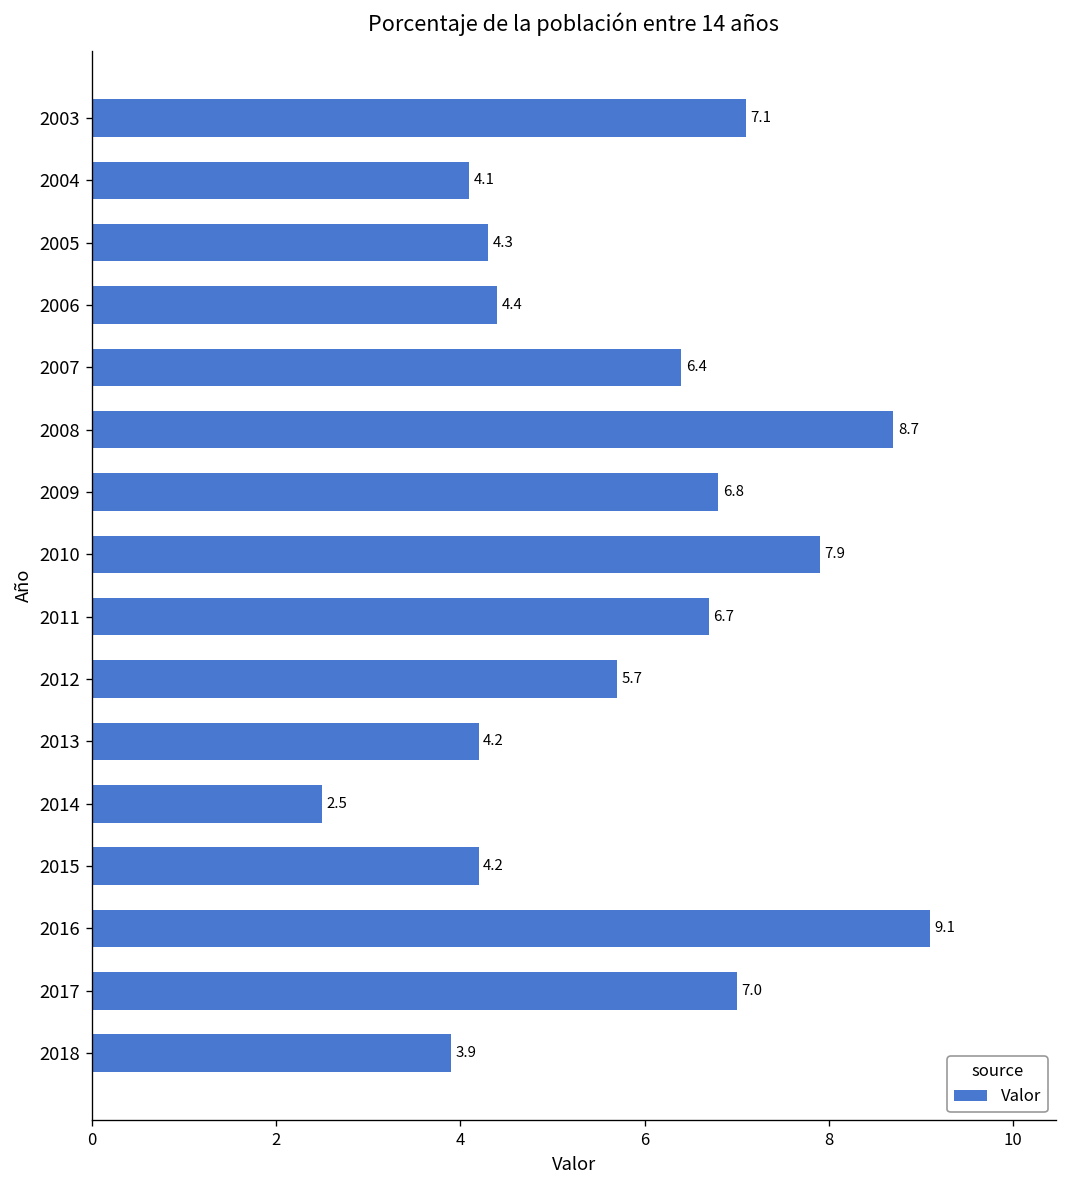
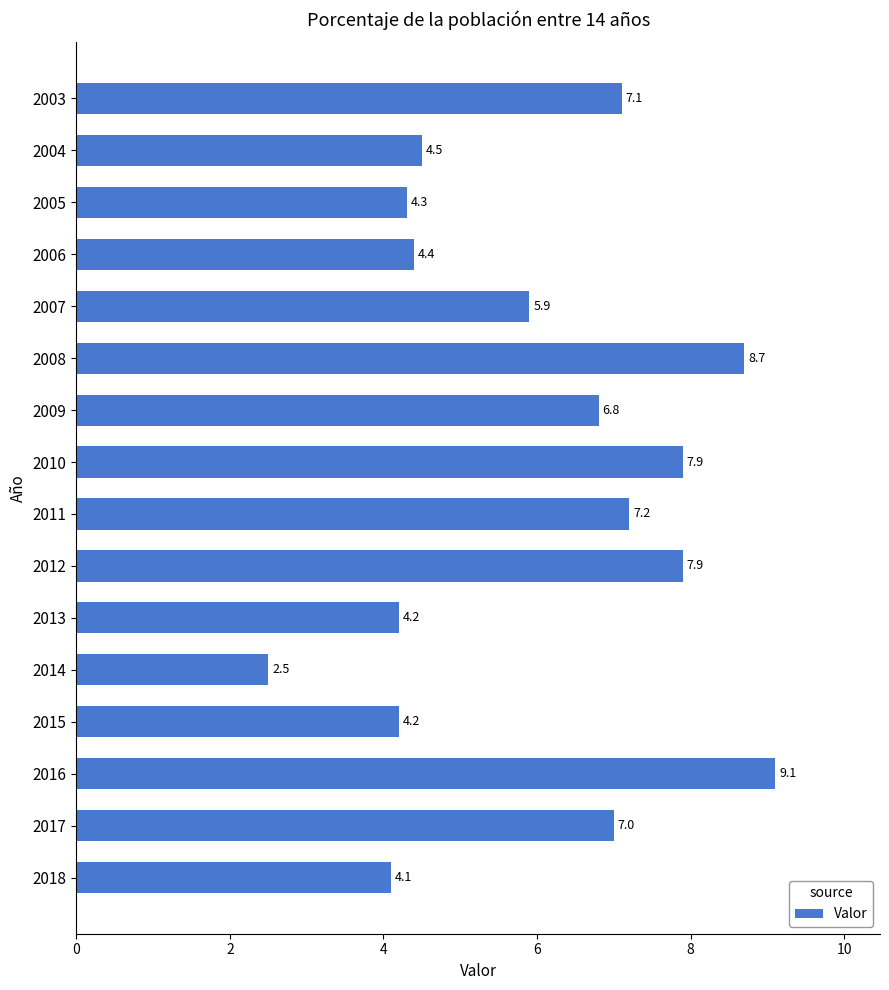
  {
    "2003": 7.1,
-   "2004": 4.1,
+   "2004": 4.5,
    "2005": 4.3,
    "2006": 4.4,
-   "2007": 6.4,
+   "2007": 5.9,
    "2008": 8.7,
    "2009": 6.8,
    "2010": 7.9,
-   "2011": 6.7,
-   "2012": 5.7,
+   "2011": 7.2,
+   "2012": 7.9,
    "2013": 4.2,
    "2014": 2.5,
    "2015": 4.2,
    "2016": 9.1,
    "2017": 7.0,
-   "2018": 3.9
+   "2018": 4.1
  }
